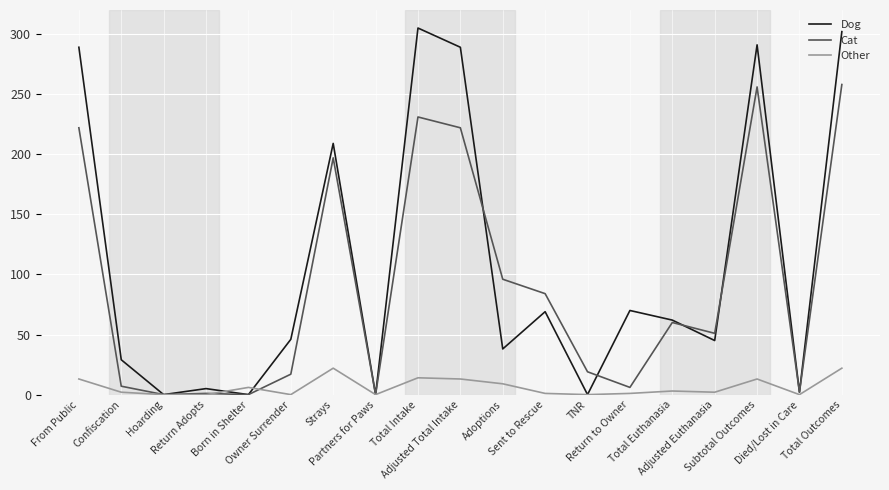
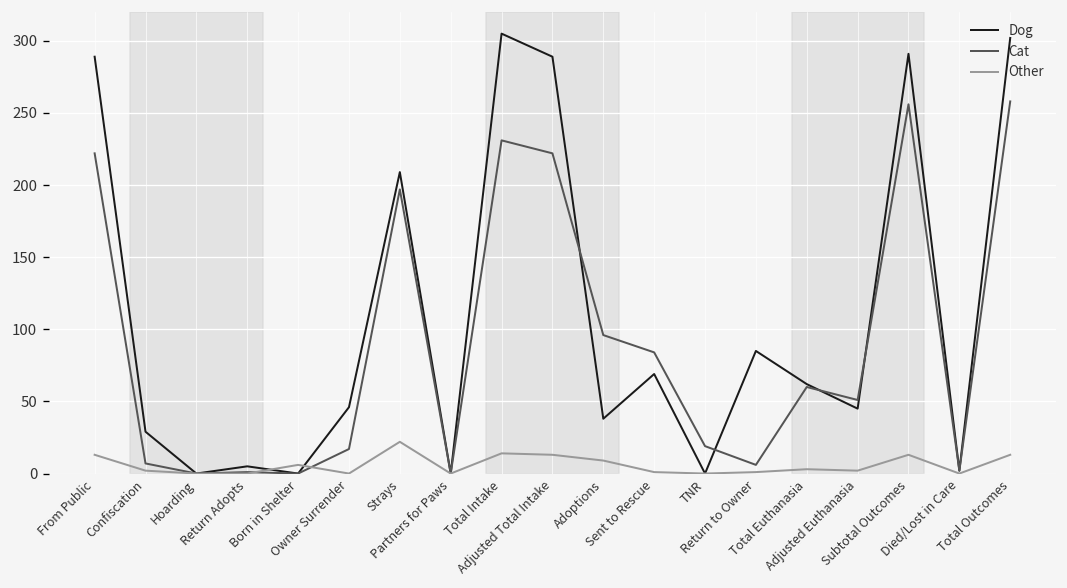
  {
    "Dog": {
      "From Public": 289,
      "Confiscation": 29,
      "Return Adopts": 5,
      "Owner Surrender": 46,
      "Strays": 209,
      "Total Intake": 305,
      "Adjusted Total Intake": 289,
      "Adoptions": 38,
      "Sent to Rescue": 69,
-     "Return to Owner": 70,
+     "Return to Owner": 85,
      "Adjusted Euthanasia": 45,
      "Subtotal Outcomes": 291,
      "Total Outcomes": 302
    },
    "Cat": {
      "From Public": 222,
      "Confiscation": 7,
      "Owner Surrender": 17,
      "Strays": 197,
      "Total Intake": 231,
      "Adjusted Total Intake": 222,
      "Adoptions": 96,
      "Sent to Rescue": 84,
      "TNR": 19,
      "Return to Owner": 6,
      "Adjusted Euthanasia": 51,
      "Subtotal Outcomes": 256,
      "Total Outcomes": 258
    },
    "Other": {
      "From Public": 13,
      "Confiscation": 2,
      "Born in Shelter": 6,
      "Owner Surrender": 0,
      "Strays": 22,
      "Total Intake": 14,
      "Adjusted Total Intake": 13,
      "Adoptions": 9,
      "Sent to Rescue": 1,
      "Return to Owner": 1,
      "Total Euthanasia": 3,
      "Adjusted Euthanasia": 2,
      "Subtotal Outcomes": 13,
-     "Total Outcomes": 22
+     "Total Outcomes": 13
    }
  }
